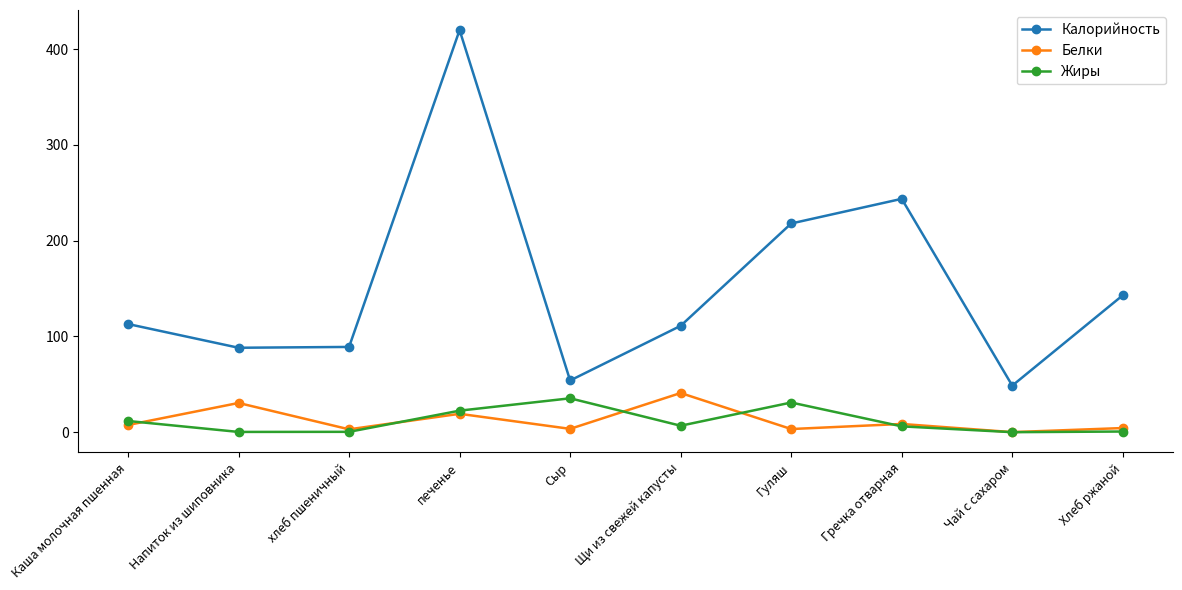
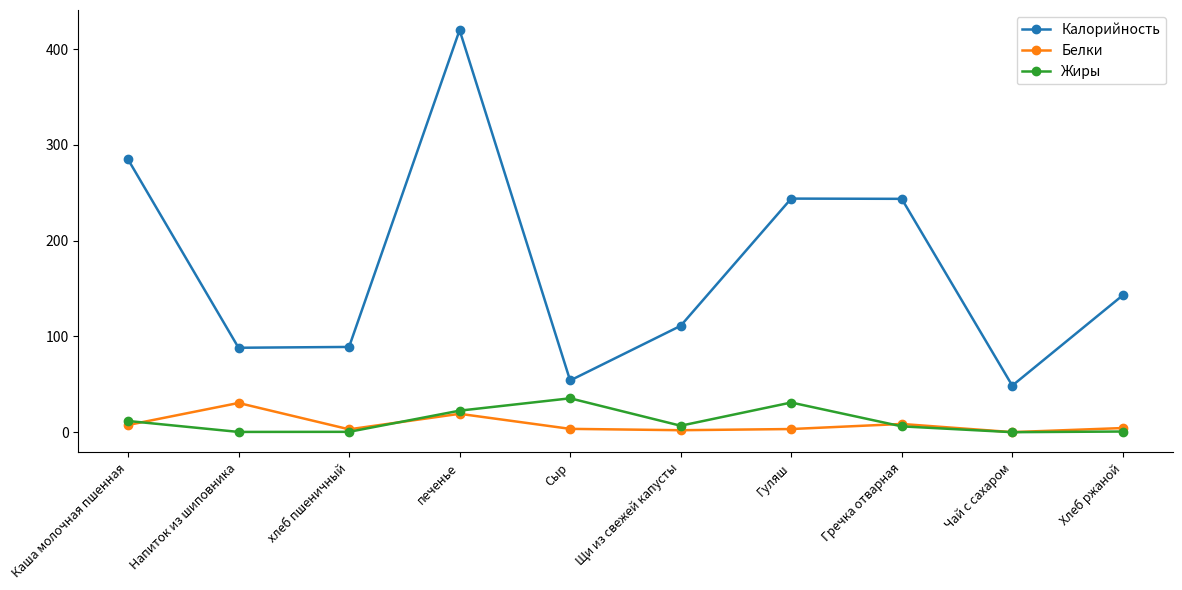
  {
    "Калорийность": {
-     "Каша молочная пшенная": 110,
+     "Каша молочная пшенная": 290,
      "Напиток из шиповника": 90,
      "хлеб пшеничный": 90,
      "печенье": 420,
      "Сыр": 50,
      "Щи из свежей капусты": 110,
-     "Гуляш": 220,
+     "Гуляш": 240,
      "Гречка отварная": 240,
      "Чай с сахаром": 50,
      "Хлеб ржаной": 140
    },
    "Белки": {
      "Каша молочная пшенная": 10,
      "Напиток из шиповника": 30,
      "печенье": 20,
      "Сыр": 0,
-     "Щи из свежей капусты": 40,
+     "Щи из свежей капусты": 0,
      "Гуляш": 0,
      "Хлеб ржаной": 0
    },
    "Жиры": {
      "Каша молочная пшенная": 10,
      "Напиток из шиповника": 0,
      "печенье": 20,
      "Сыр": 40,
      "Щи из свежей капусты": 10,
      "Гуляш": 30,
      "Хлеб ржаной": 0
    }
  }
